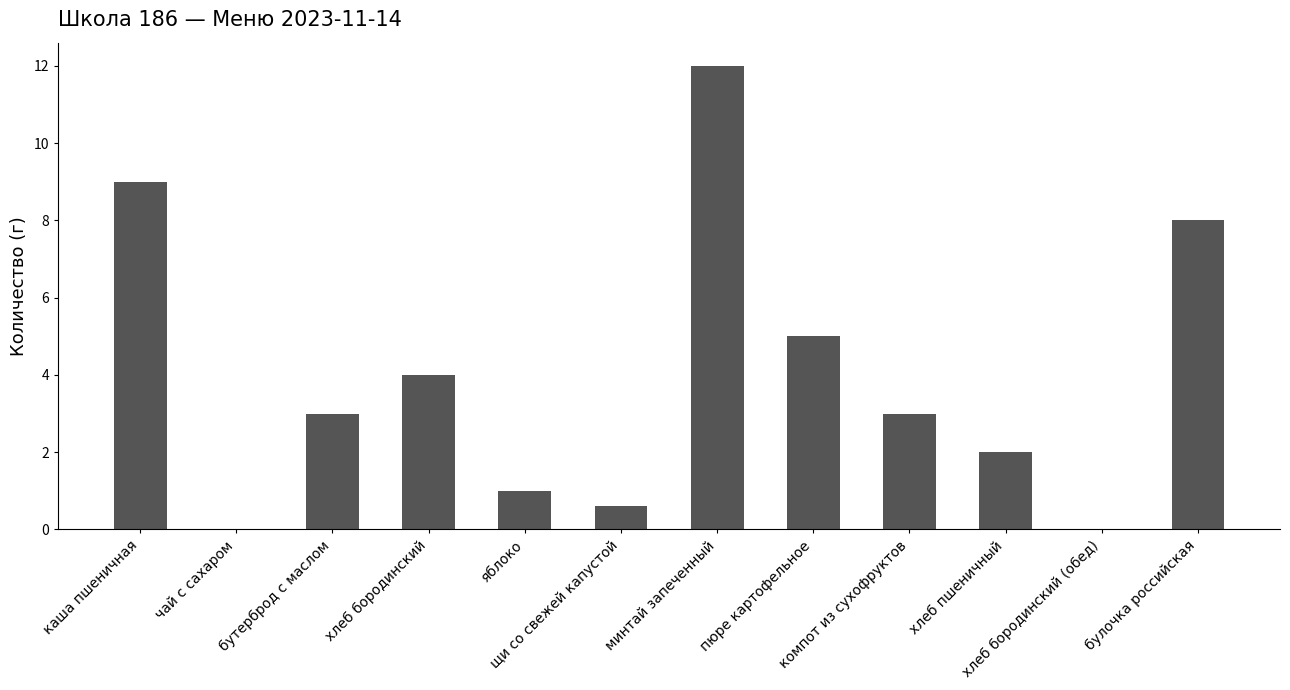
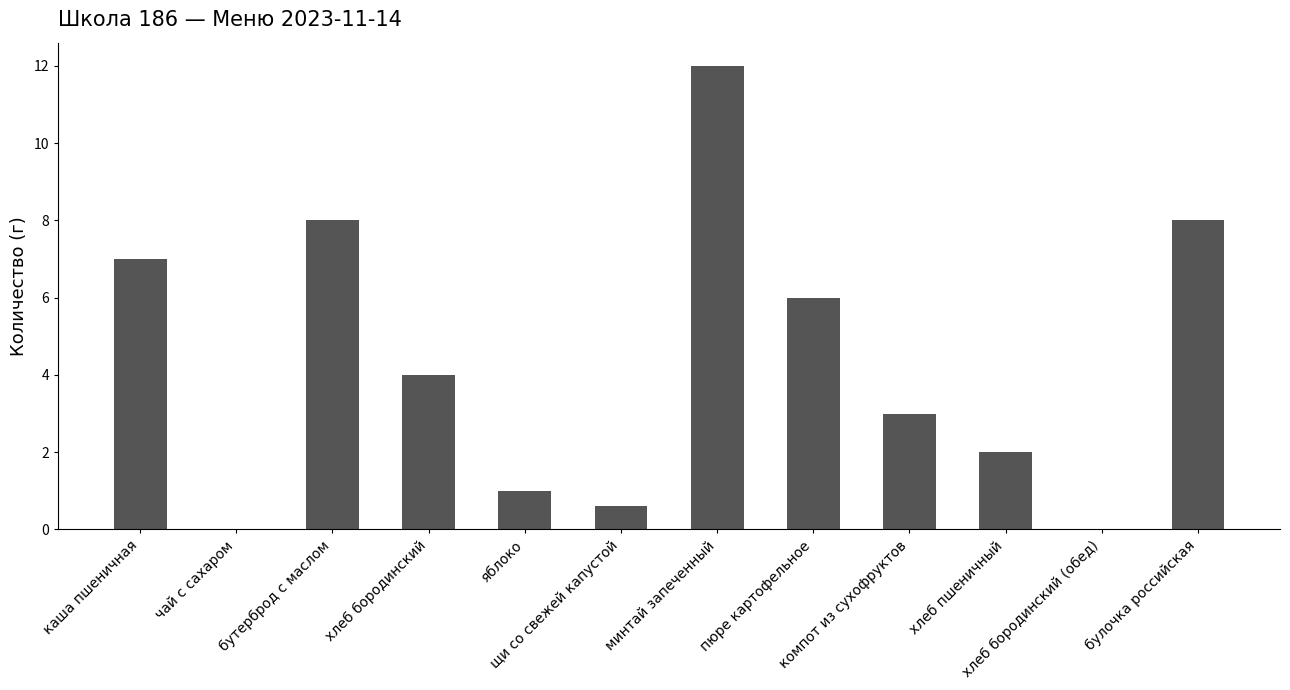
  {
-   "каша пшеничная": 9,
+   "каша пшеничная": 7,
    "чай с сахаром": 0,
-   "бутерброд с маслом": 3,
+   "бутерброд с маслом": 8,
    "хлеб бородинский": 4,
    "яблоко": 1,
    "щи со свежей капустой": 0.6,
    "минтай запеченный": 12,
-   "пюре картофельное": 5,
+   "пюре картофельное": 6,
    "компот из сухофруктов": 3,
    "хлеб пшеничный": 2,
    "хлеб бородинский (обед)": 0,
    "булочка российская": 8
  }
